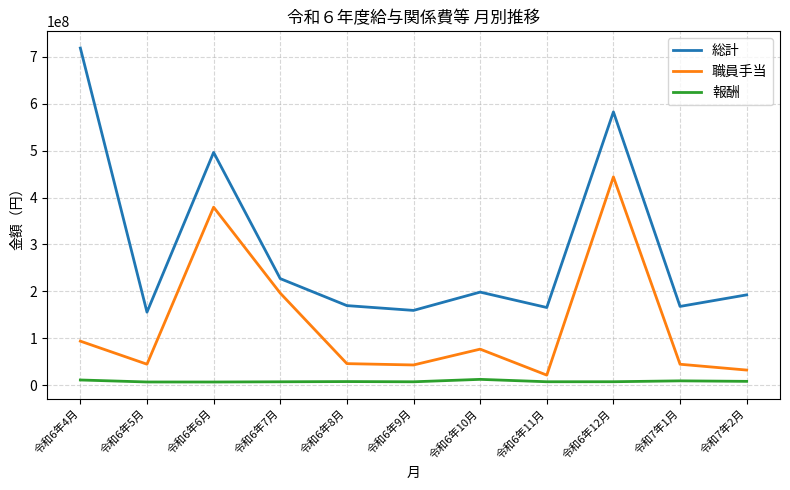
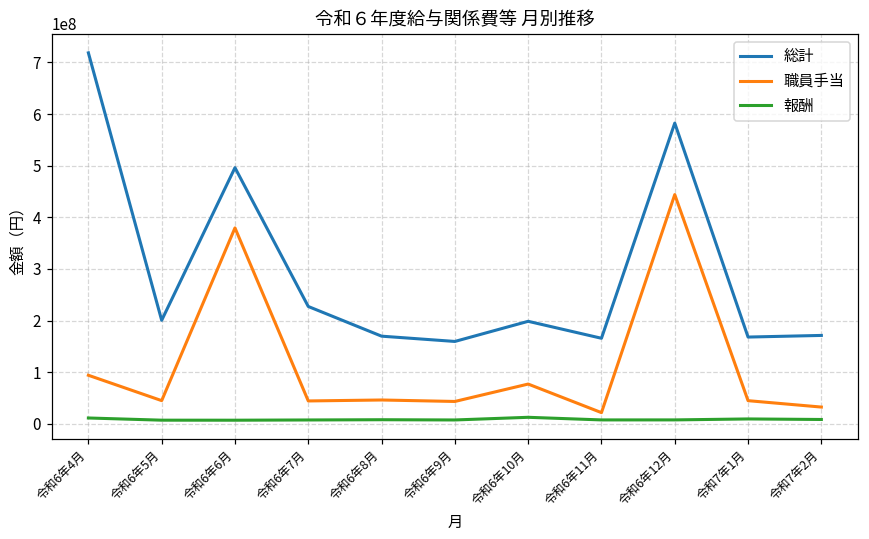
  {
    "総計": {
      "令和6年4月": 720000000,
-     "令和6年5月": 160000000,
+     "令和6年5月": 200000000,
      "令和6年6月": 500000000,
      "令和6年7月": 230000000,
      "令和6年8月": 170000000,
      "令和6年9月": 160000000,
      "令和6年10月": 200000000,
      "令和6年11月": 170000000,
      "令和6年12月": 580000000,
      "令和7年1月": 170000000,
-     "令和7年2月": 190000000
+     "令和7年2月": 170000000
    },
    "職員手当": {
      "令和6年4月": 90000000,
      "令和6年5月": 40000000,
      "令和6年6月": 380000000,
-     "令和6年7月": 200000000,
+     "令和6年7月": 40000000,
      "令和6年8月": 50000000,
      "令和6年9月": 40000000,
      "令和6年10月": 80000000,
      "令和6年11月": 20000000,
      "令和6年12月": 440000000,
      "令和7年1月": 40000000,
      "令和7年2月": 30000000
    },
    "報酬": {
      "令和6年4月": 10000000,
      "令和6年5月": 10000000,
      "令和6年6月": 10000000,
      "令和6年7月": 10000000,
      "令和6年8月": 10000000,
      "令和6年9月": 10000000,
      "令和6年10月": 10000000,
      "令和6年11月": 10000000,
      "令和6年12月": 10000000,
      "令和7年1月": 10000000,
      "令和7年2月": 10000000
    }
  }
